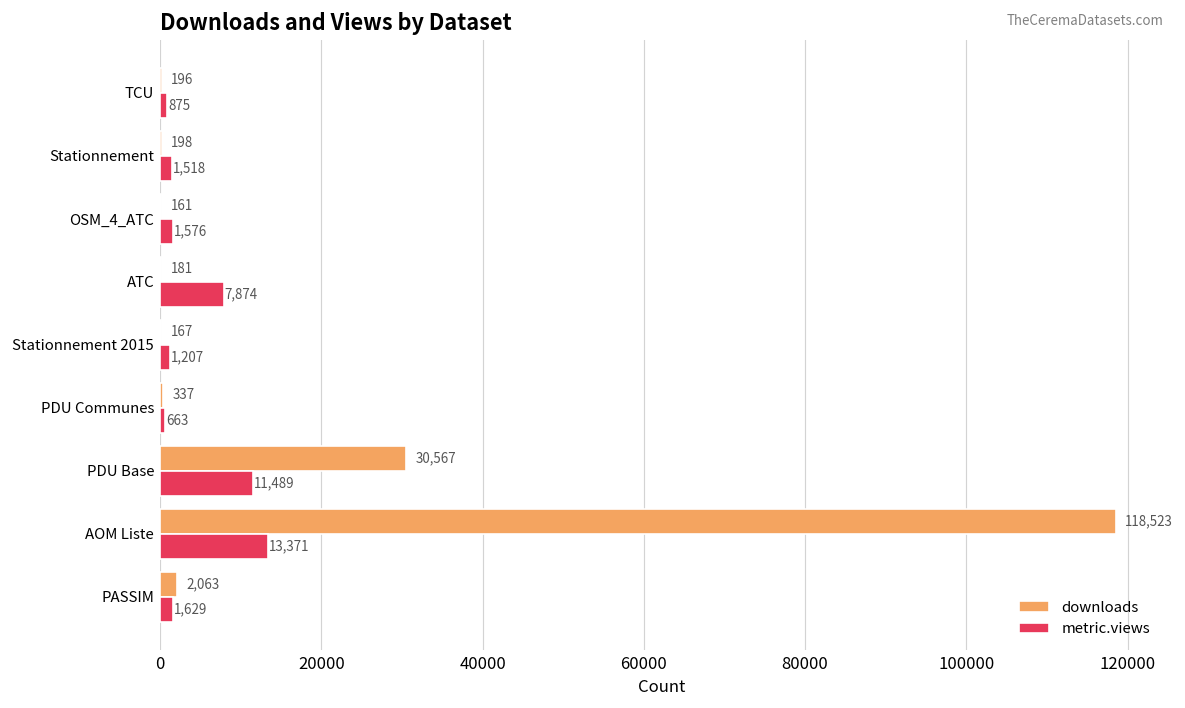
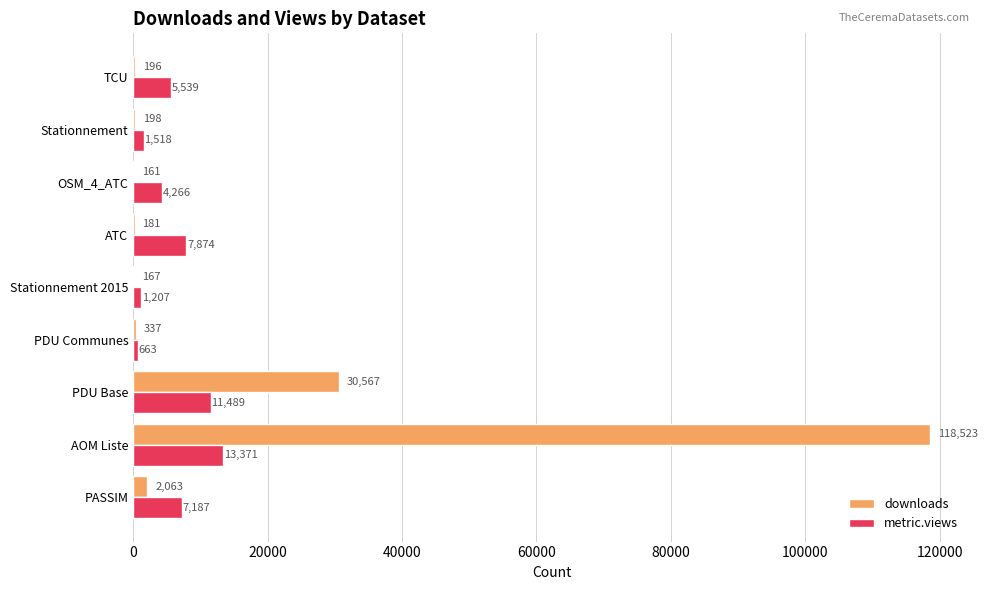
  {
    "downloads": {
      "TCU": "196",
      "Stationnement": "198",
      "OSM_4_ATC": "161",
      "ATC": "181",
      "Stationnement 2015": "167",
      "PDU Communes": "337",
      "PDU Base": "30,567",
      "AOM Liste": "118,523",
      "PASSIM": "2,063"
    },
    "metric.views": {
-     "TCU": "875",
+     "TCU": "5,539",
      "Stationnement": "1,518",
-     "OSM_4_ATC": "1,576",
+     "OSM_4_ATC": "4,266",
      "ATC": "7,874",
      "Stationnement 2015": "1,207",
      "PDU Communes": "663",
      "PDU Base": "11,489",
      "AOM Liste": "13,371",
-     "PASSIM": "1,629"
+     "PASSIM": "7,187"
    }
  }
